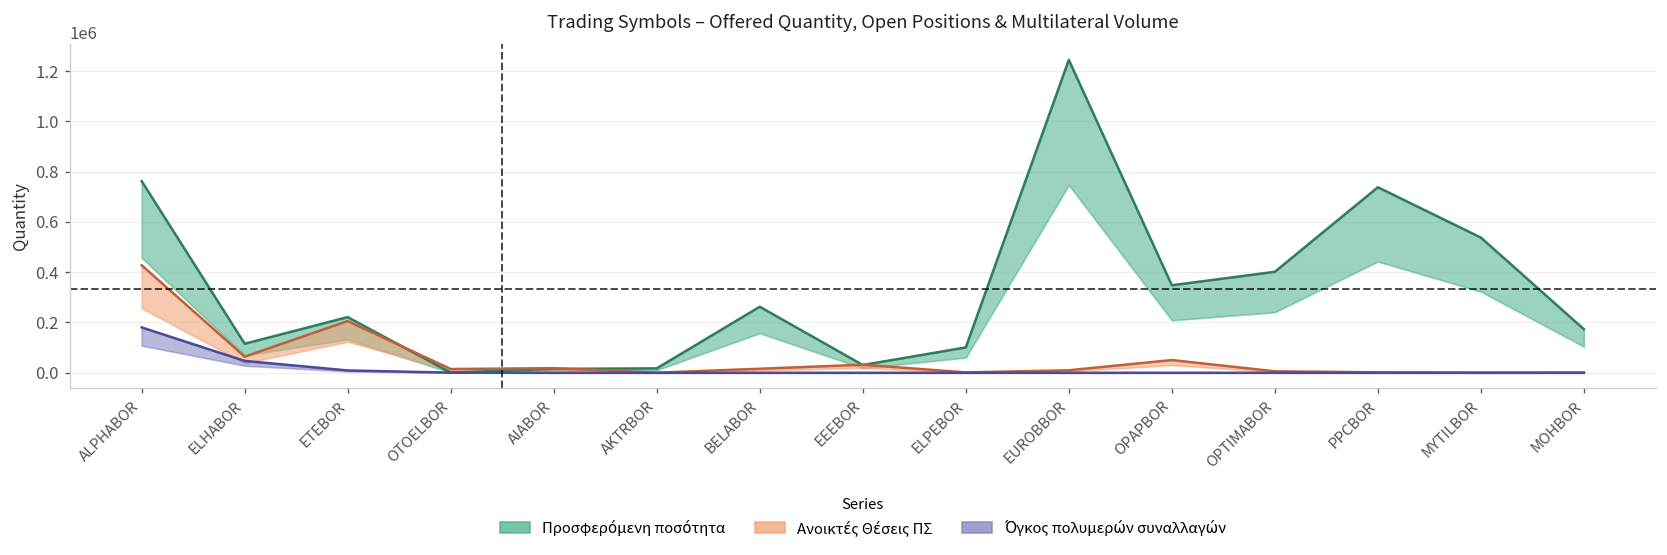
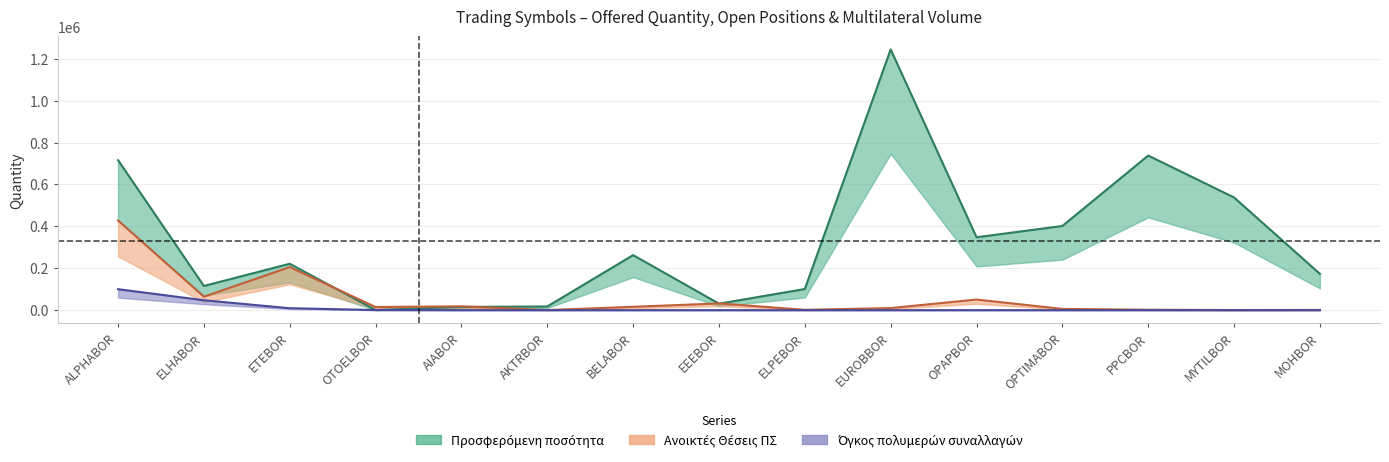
  {
    "Προσφερόμενη ποσότητα": {
-     "ALPHABOR": 760000,
+     "ALPHABOR": 720000,
      "ELHABOR": 120000,
      "ETEBOR": 220000,
      "AKTRBOR": 20000,
      "BELABOR": 260000,
      "ELPEBOR": 100000,
      "EUROBBOR": 1240000,
      "OPAPBOR": 350000,
      "OPTIMABOR": 400000,
      "PPCBOR": 740000,
      "MYTILBOR": 540000,
      "MOHBOR": 170000
    },
    "Ανοικτές Θέσεις ΠΣ": {
      "ALPHABOR": 430000,
      "ELHABOR": 60000,
      "ETEBOR": 210000,
      "OTOELBOR": 10000,
      "BELABOR": 20000,
      "OPAPBOR": 50000
    },
    "Όγκος πολυμερών συναλλαγών": {
-     "ALPHABOR": 180000,
+     "ALPHABOR": 100000,
      "ELHABOR": 50000,
      "ETEBOR": 10000,
      "AIABOR": 0,
      "BELABOR": 0,
      "EEEBOR": 0,
      "OPAPBOR": 0
    }
  }
